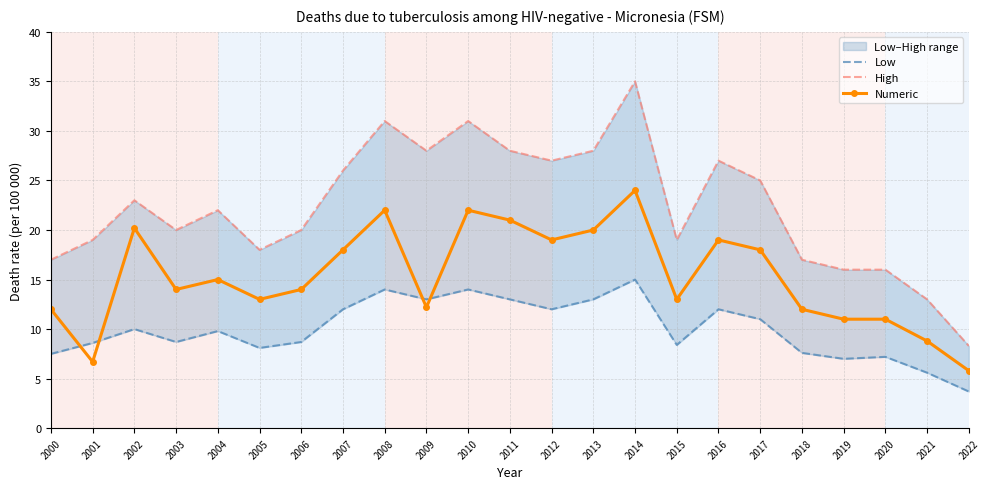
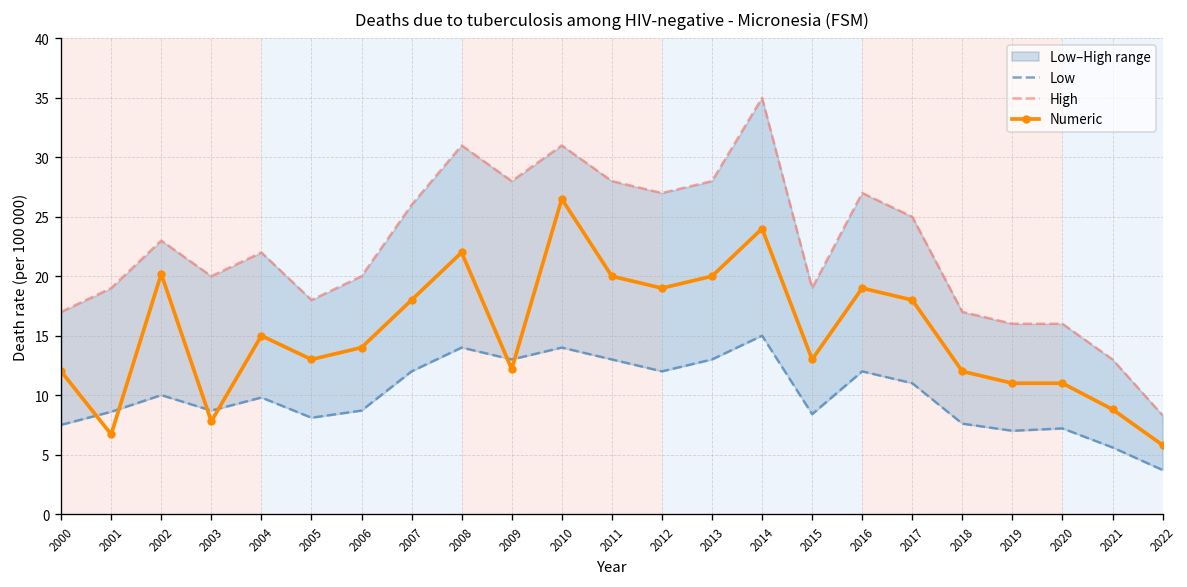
  {
    "Numeric": {
      "2000": 12,
      "2001": 7,
      "2002": 20,
-     "2003": 14,
+     "2003": 8,
      "2004": 15,
      "2005": 13,
      "2006": 14,
      "2007": 18,
      "2008": 22,
      "2009": 12,
-     "2010": 22,
-     "2011": 21,
+     "2010": 27,
+     "2011": 20,
      "2012": 19,
      "2013": 20,
      "2014": 24,
      "2015": 13,
      "2016": 19,
      "2017": 18,
      "2018": 12,
      "2019": 11,
      "2020": 11,
      "2021": 9,
      "2022": 6
    }
  }
